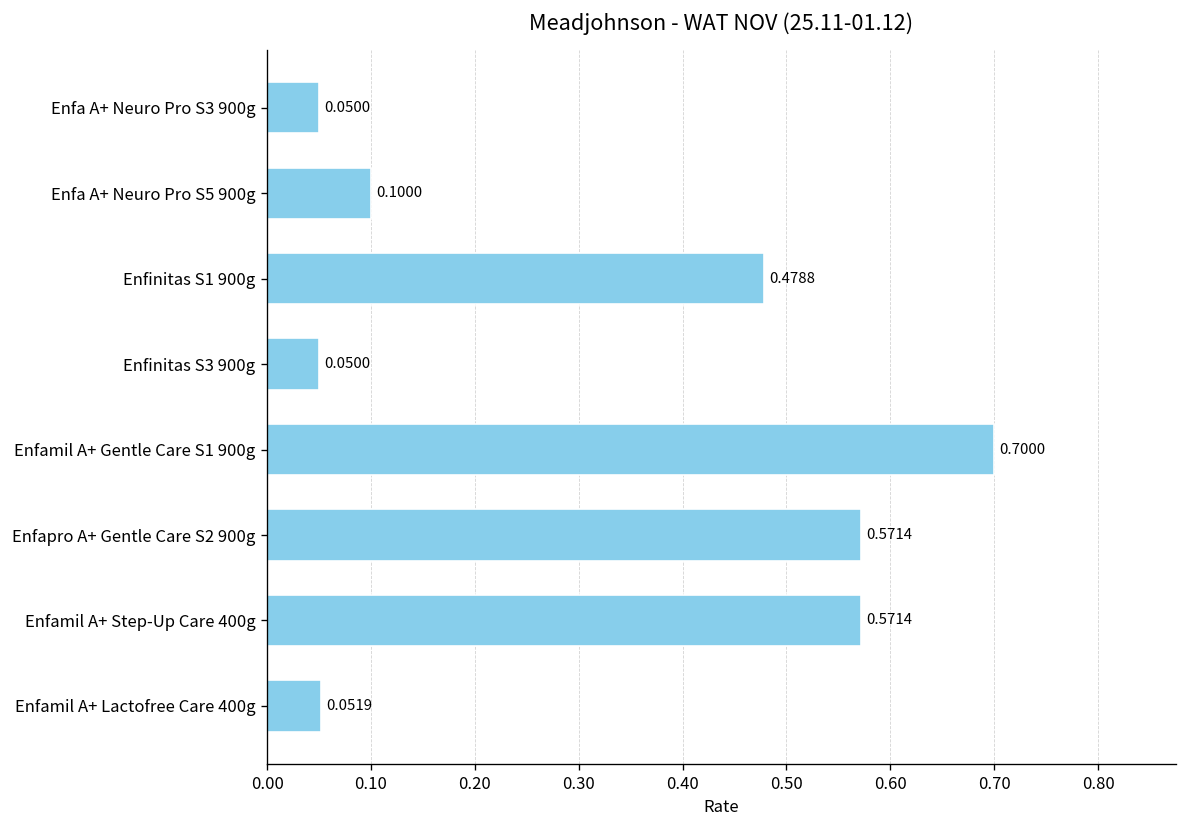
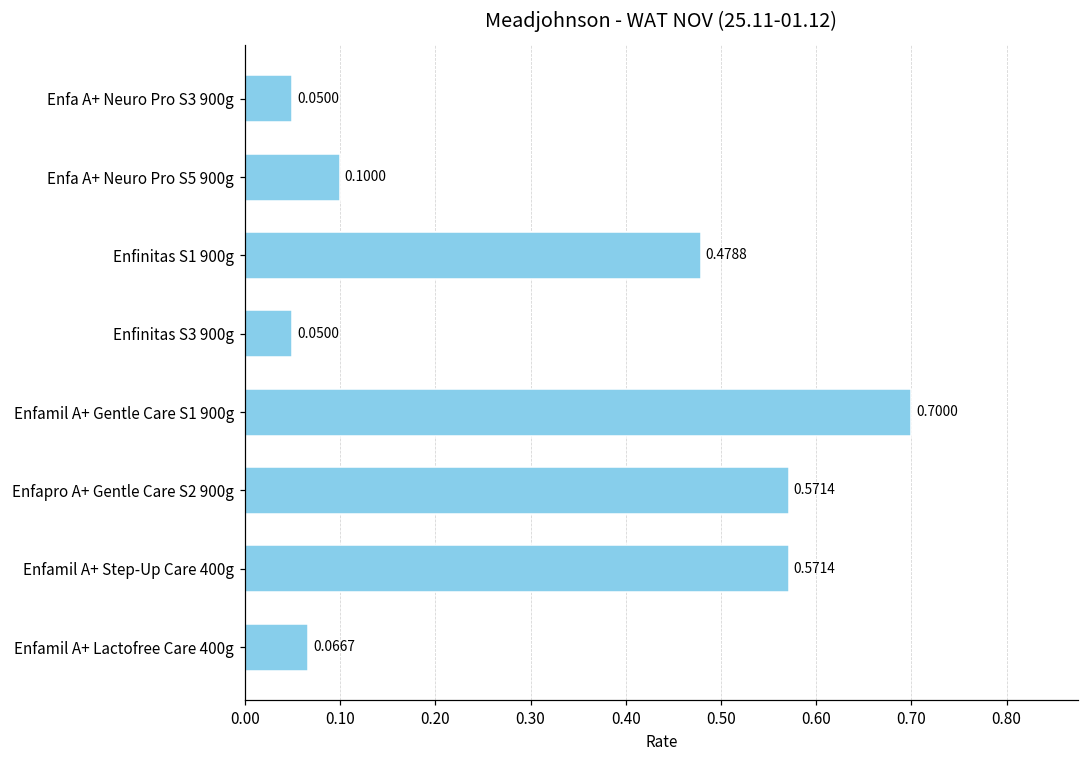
  {
    "Enfa A+ Neuro Pro S3 900g": 0.0500,
    "Enfa A+ Neuro Pro S5 900g": 0.1000,
    "Enfinitas S1 900g": 0.4788,
    "Enfinitas S3 900g": 0.0500,
    "Enfamil A+ Gentle Care S1 900g": 0.7000,
    "Enfapro A+ Gentle Care S2 900g": 0.5714,
    "Enfamil A+ Step-Up Care 400g": 0.5714,
-   "Enfamil A+ Lactofree Care 400g": 0.0519
+   "Enfamil A+ Lactofree Care 400g": 0.0667
  }
